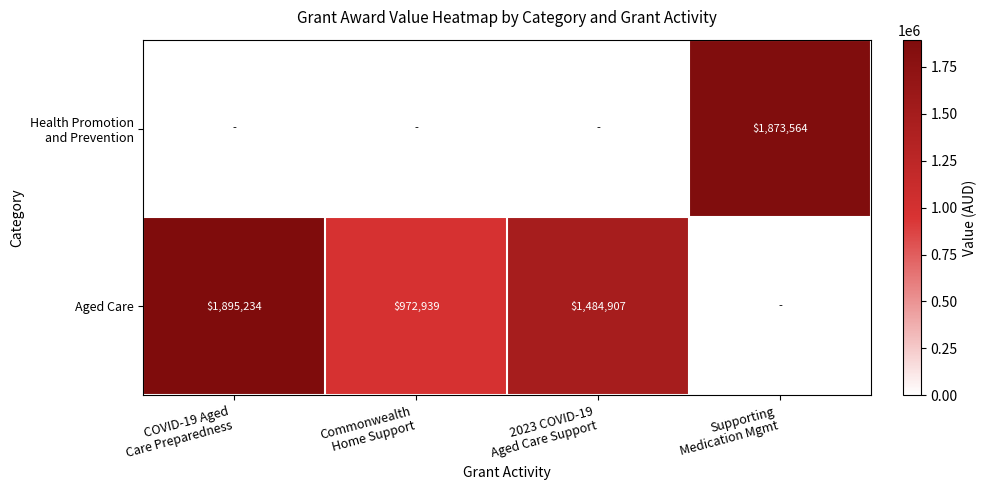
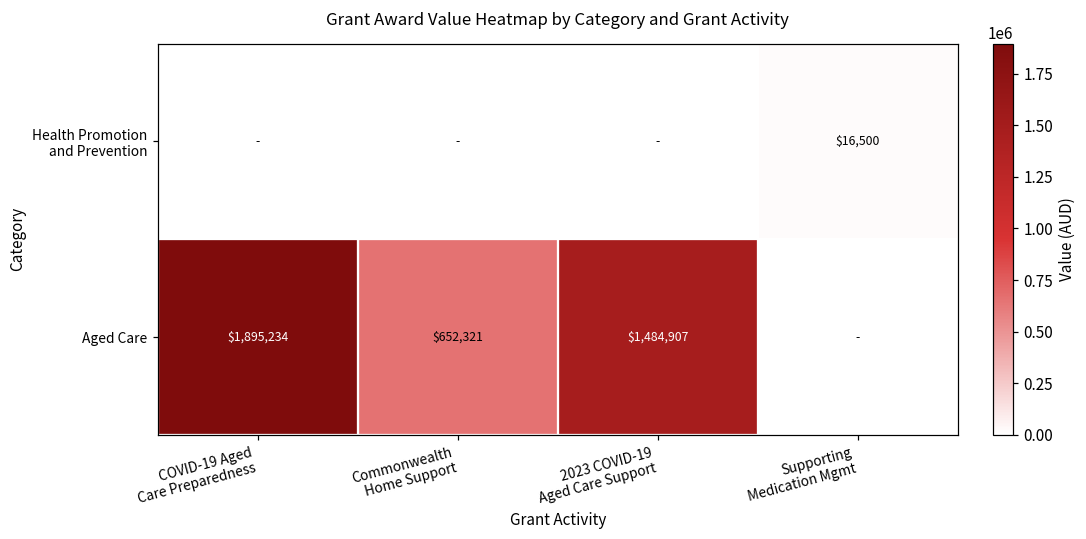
  {
    "Health Promotion and Prevention": {
-     "Supporting Medication Mgmt": "$1,873,564"
+     "Supporting Medication Mgmt": "$16,500"
    },
    "Aged Care": {
      "COVID-19 Aged Care Preparedness": "$1,895,234",
-     "Commonwealth Home Support": "$972,939",
+     "Commonwealth Home Support": "$652,321",
      "2023 COVID-19 Aged Care Support": "$1,484,907"
    }
  }
